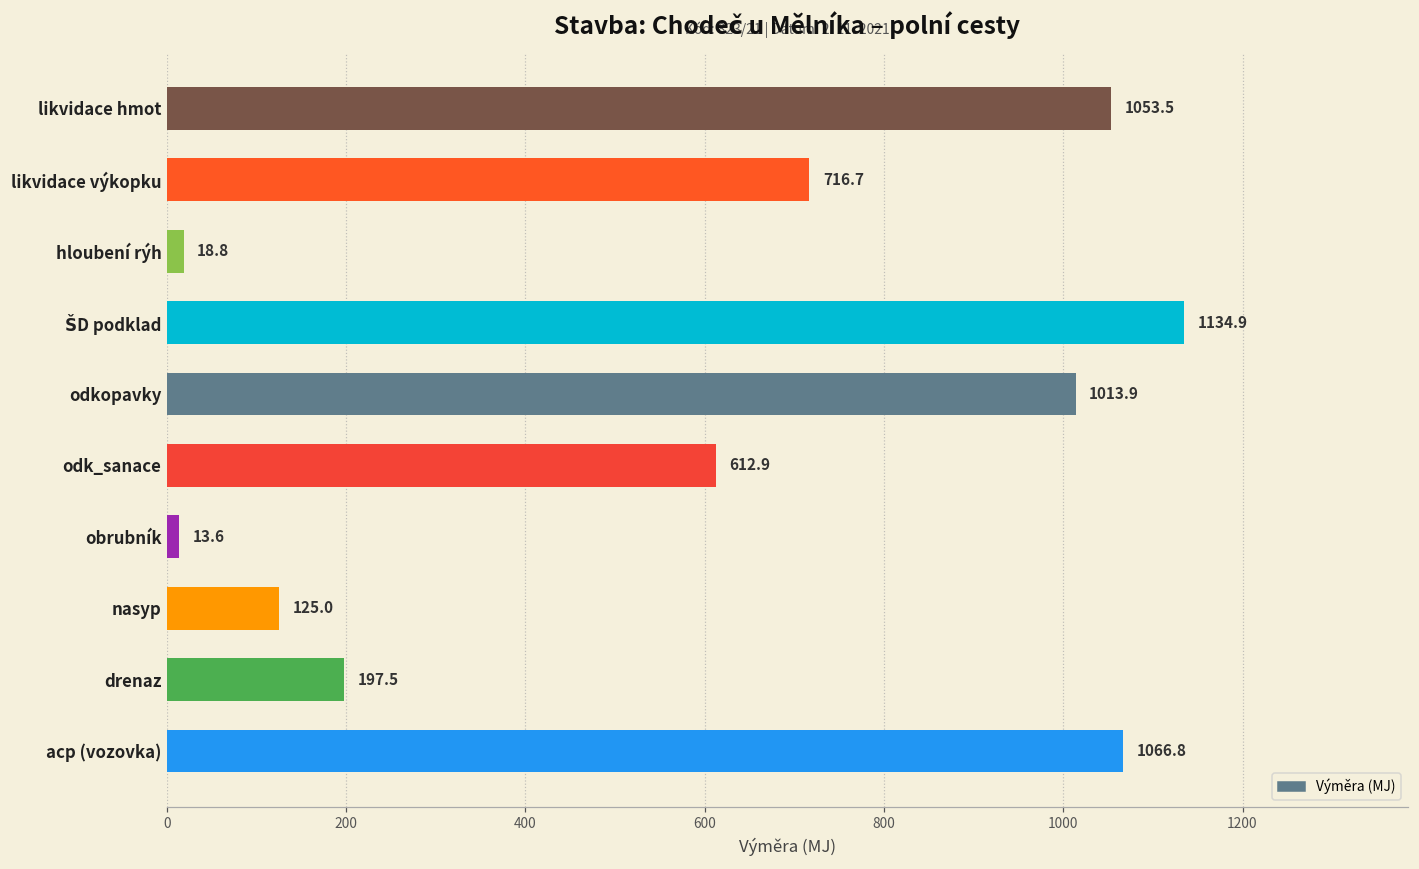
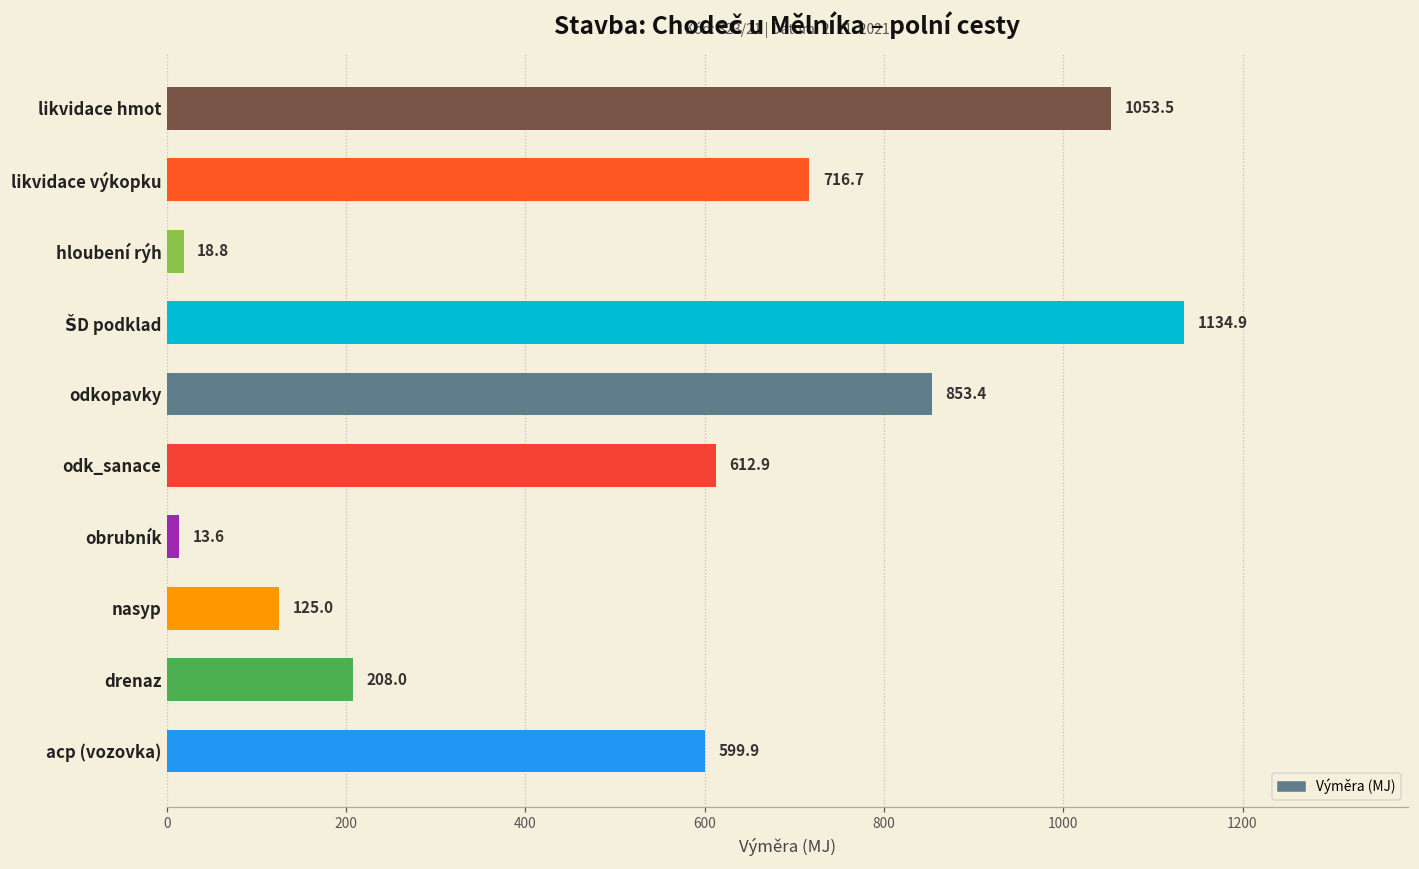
  {
    "likvidace hmot": 1053.5,
    "likvidace výkopku": 716.7,
    "hloubení rýh": 18.8,
    "ŠD podklad": 1134.9,
-   "odkopavky": 1013.9,
+   "odkopavky": 853.4,
    "odk_sanace": 612.9,
    "obrubník": 13.6,
    "nasyp": 125.0,
-   "drenaz": 197.5,
-   "acp (vozovka)": 1066.8
+   "drenaz": 208.0,
+   "acp (vozovka)": 599.9
  }
